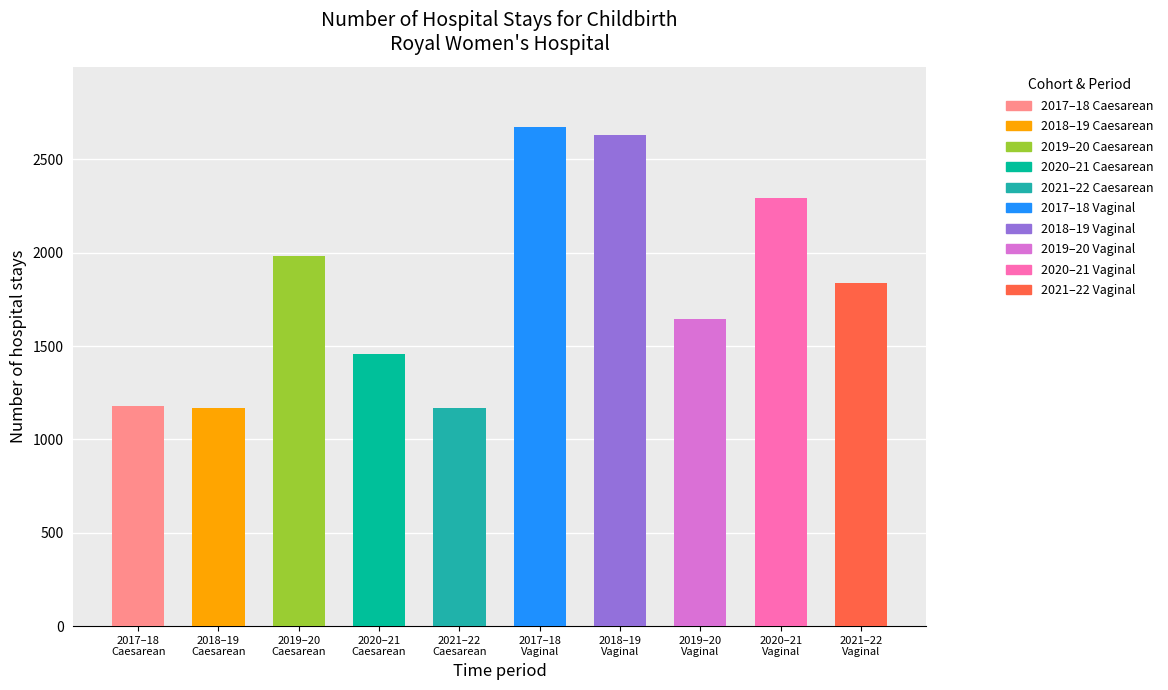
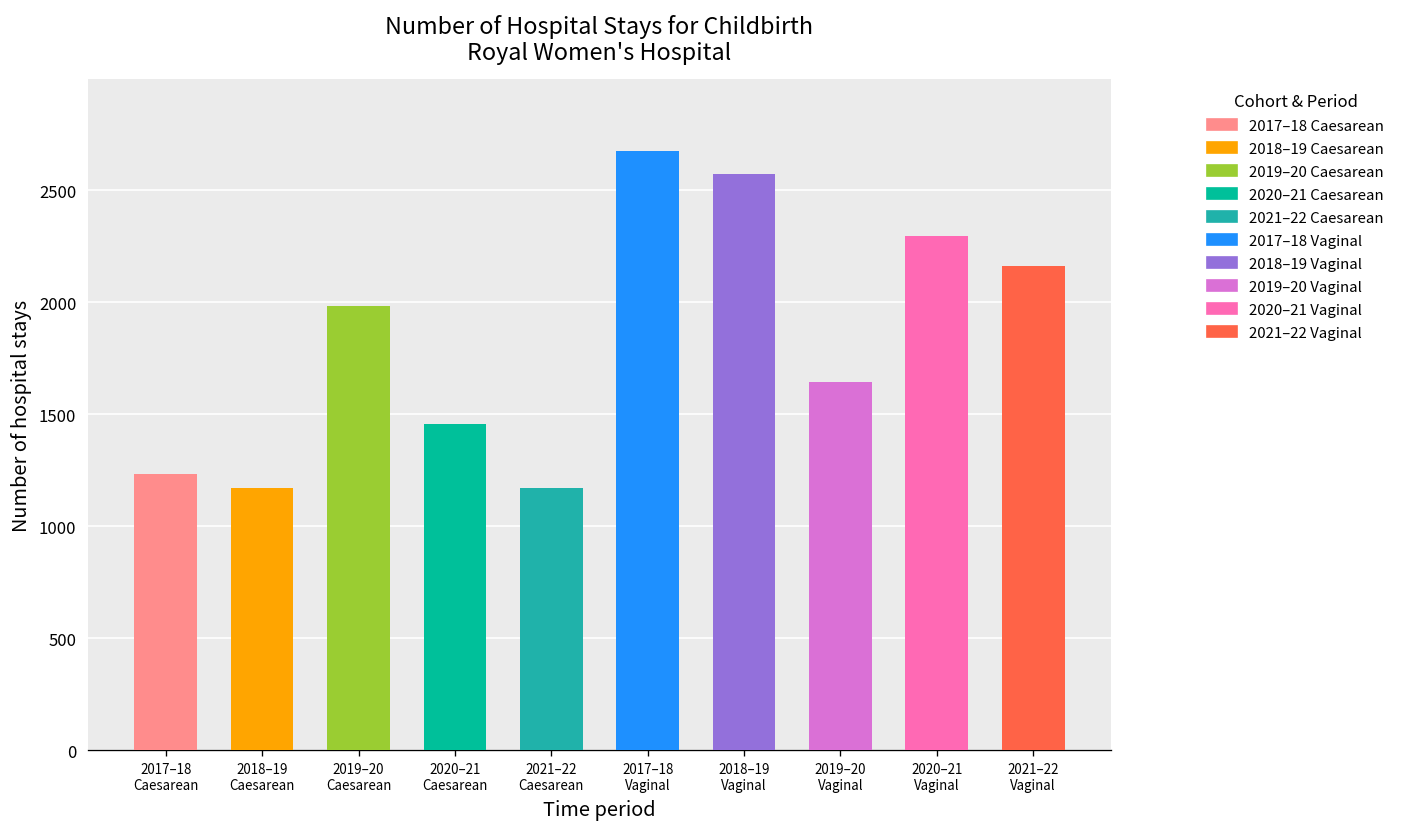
  {
-   "2017–18 Caesarean": 1180,
+   "2017–18 Caesarean": 1230,
    "2018–19 Caesarean": 1170,
    "2019–20 Caesarean": 1980,
    "2020–21 Caesarean": 1460,
    "2021–22 Caesarean": 1170,
    "2017–18 Vaginal": 2670,
-   "2018–19 Vaginal": 2630,
+   "2018–19 Vaginal": 2570,
    "2019–20 Vaginal": 1640,
    "2020–21 Vaginal": 2300,
-   "2021–22 Vaginal": 1840
+   "2021–22 Vaginal": 2160
  }
